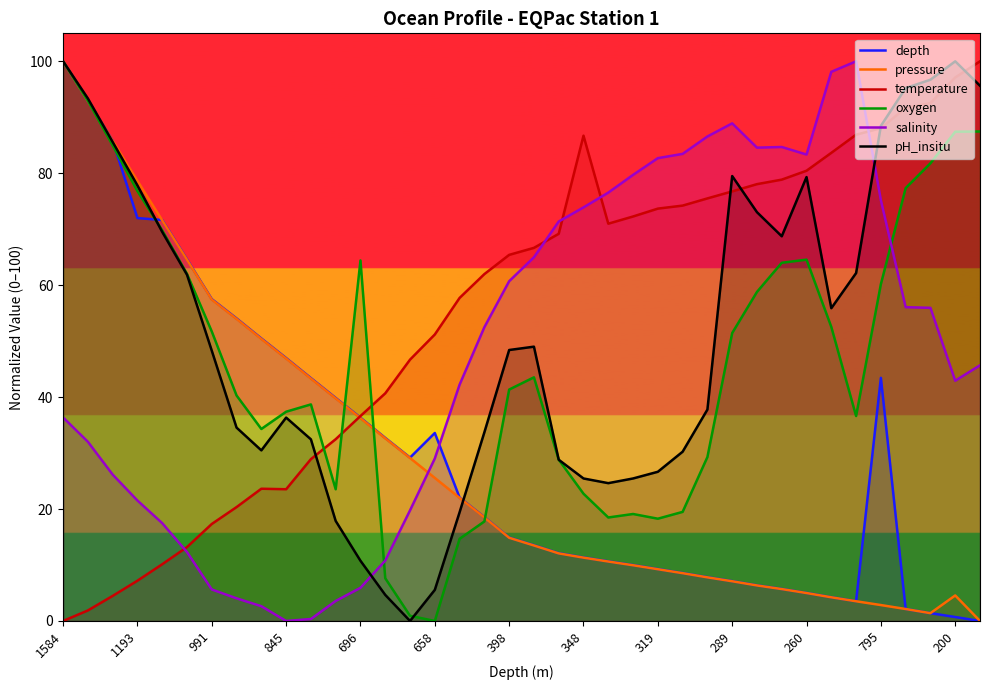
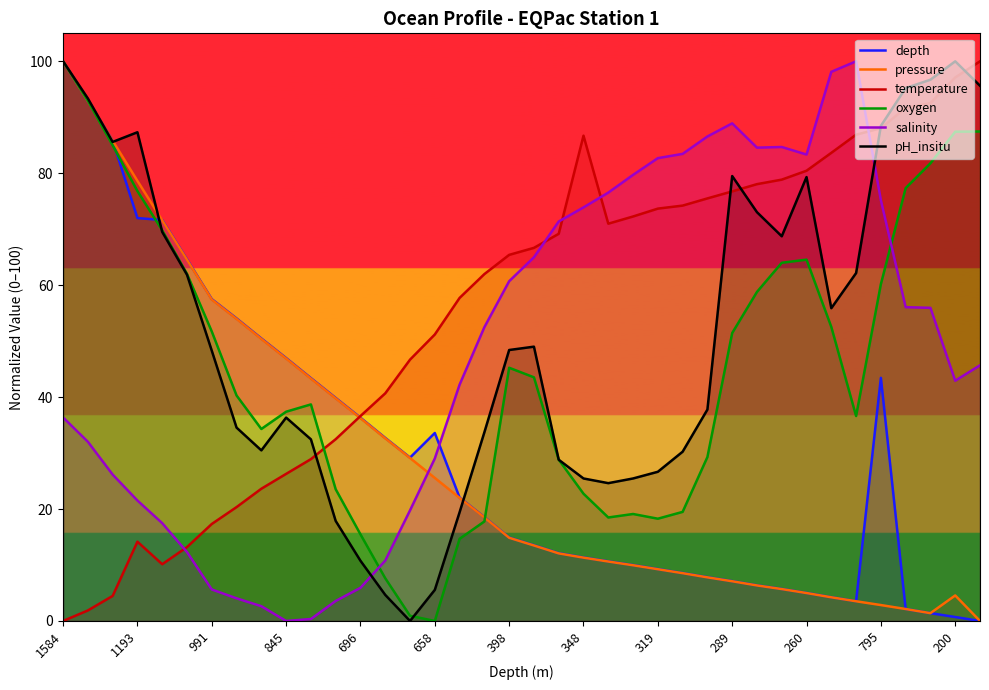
  {
    "depth": {
      "1193": 72,
      "658": 34,
      "795": 43,
      "200": 1
    },
    "pressure": {
      "1193": 79,
      "658": 26,
      "795": 3,
      "200": 5
    },
    "temperature": {
      "1584": 0,
-     "1193": 7,
+     "1193": 14,
      "991": 17,
-     "845": 24,
+     "845": 26,
      "658": 51,
      "398": 65,
      "348": 87,
      "319": 74,
      "289": 77,
      "260": 80
    },
    "oxygen": {
      "1193": 77,
      "991": 52,
      "845": 37,
-     "696": 64,
+     "696": 15,
      "658": 0,
-     "398": 41,
+     "398": 45,
      "348": 23,
      "319": 18,
      "289": 51,
      "260": 65,
      "795": 60
    },
    "salinity": {
      "1584": 36,
      "1193": 22,
      "991": 6,
      "845": 0,
      "696": 6,
      "658": 29,
      "398": 61,
      "348": 74,
      "319": 83,
      "289": 89,
      "260": 83,
      "795": 75,
      "200": 43
    },
    "pH_insitu": {
-     "1193": 78,
+     "1193": 87,
      "991": 48,
      "845": 36,
      "696": 11,
      "658": 6,
      "398": 48,
      "348": 25,
      "319": 27,
      "289": 79,
      "260": 79
    }
  }
